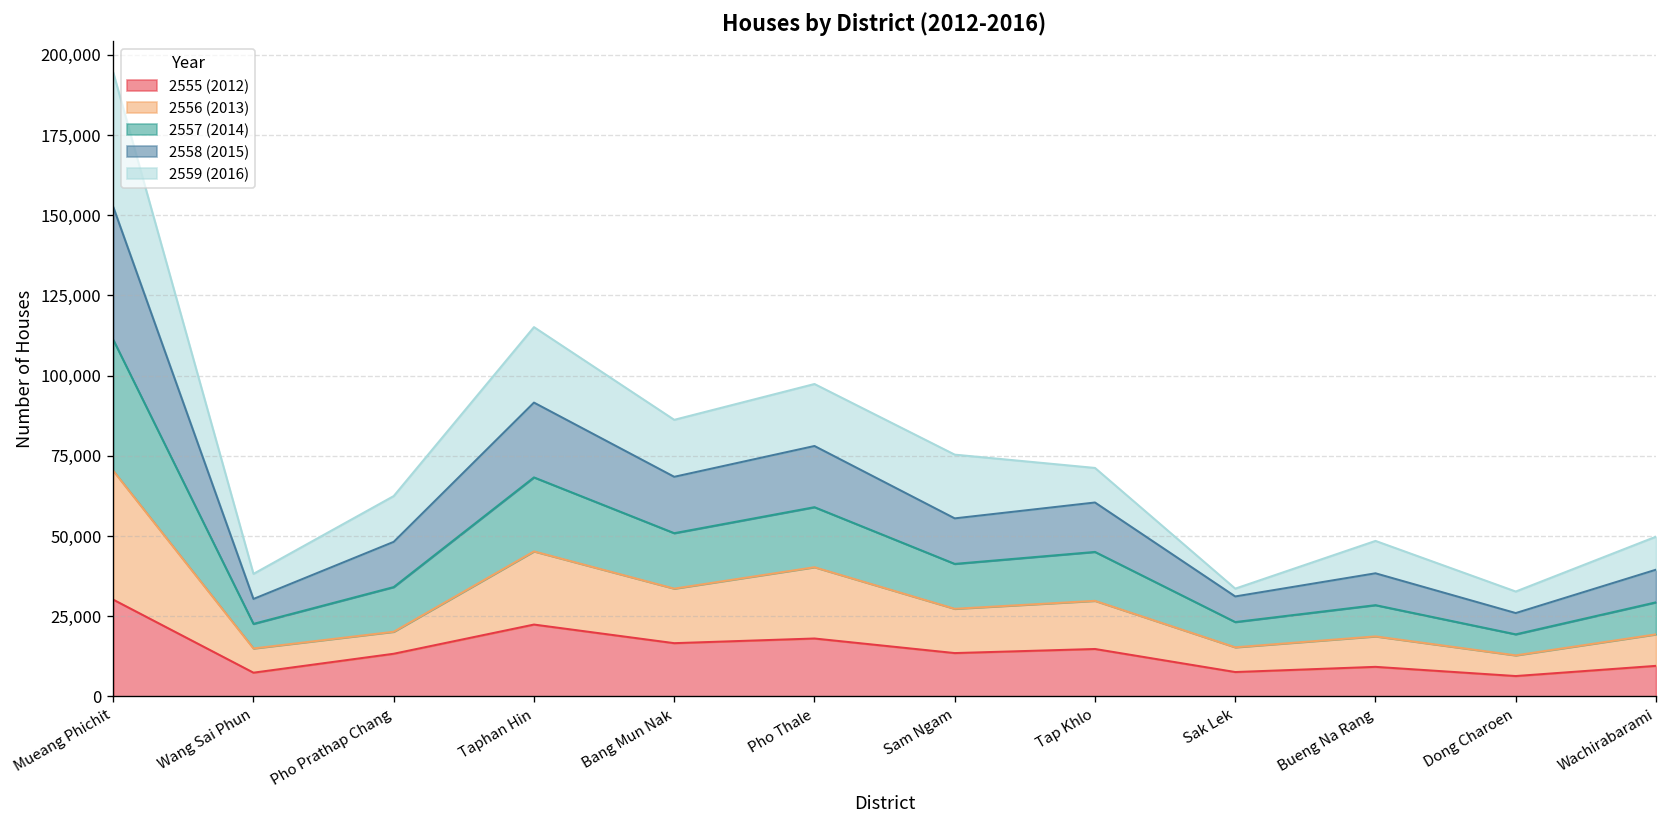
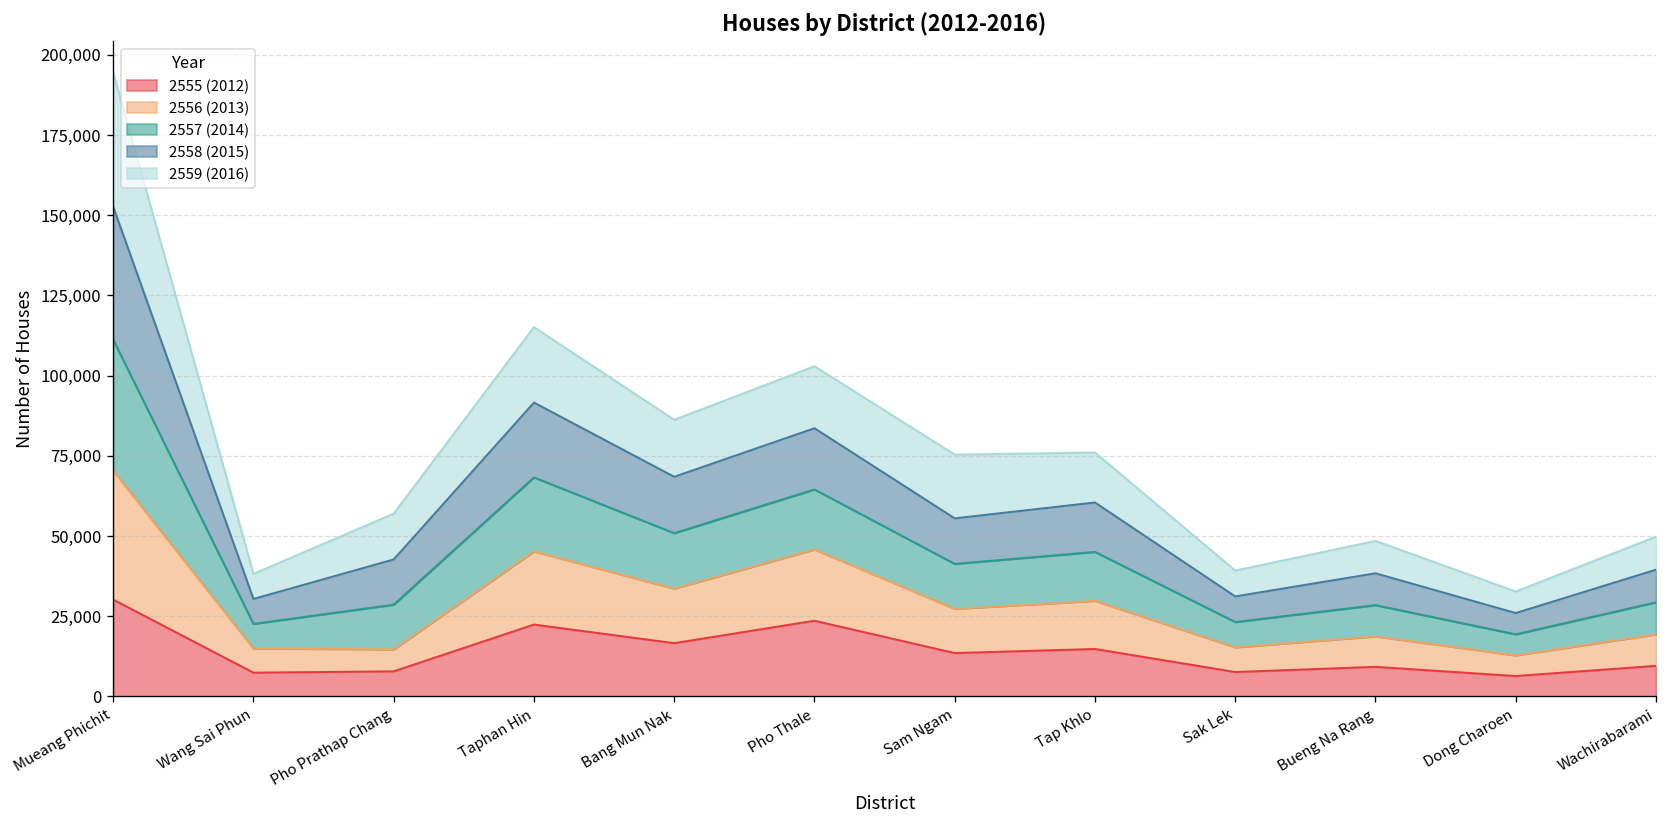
  {
    "2555 (2012)": {
      "Mueang Phichit": "30,000",
      "Wang Sai Phun": "7,000",
-     "Pho Prathap Chang": "13,000",
+     "Pho Prathap Chang": "8,000",
      "Taphan Hin": "22,000",
      "Bang Mun Nak": "17,000",
-     "Pho Thale": "18,000",
+     "Pho Thale": "24,000",
      "Sam Ngam": "14,000",
      "Tap Khlo": "15,000",
      "Sak Lek": "8,000",
      "Bueng Na Rang": "9,000",
      "Dong Charoen": "6,000",
      "Wachirabarami": "10,000"
    },
    "2556 (2013)": {
      "Mueang Phichit": "40,000",
      "Wang Sai Phun": "8,000",
      "Pho Prathap Chang": "7,000",
      "Taphan Hin": "23,000",
      "Bang Mun Nak": "17,000",
      "Pho Thale": "22,000",
      "Sam Ngam": "14,000",
      "Tap Khlo": "15,000",
      "Sak Lek": "8,000",
      "Bueng Na Rang": "10,000",
      "Dong Charoen": "6,000",
      "Wachirabarami": "10,000"
    },
    "2559 (2016)": {
      "Mueang Phichit": "42,000",
      "Wang Sai Phun": "8,000",
      "Pho Prathap Chang": "14,000",
      "Taphan Hin": "24,000",
      "Bang Mun Nak": "18,000",
      "Pho Thale": "19,000",
      "Sam Ngam": "20,000",
-     "Tap Khlo": "11,000",
-     "Sak Lek": "2,000",
+     "Tap Khlo": "16,000",
+     "Sak Lek": "8,000",
      "Bueng Na Rang": "10,000",
      "Dong Charoen": "7,000",
      "Wachirabarami": "10,000"
    }
  }
